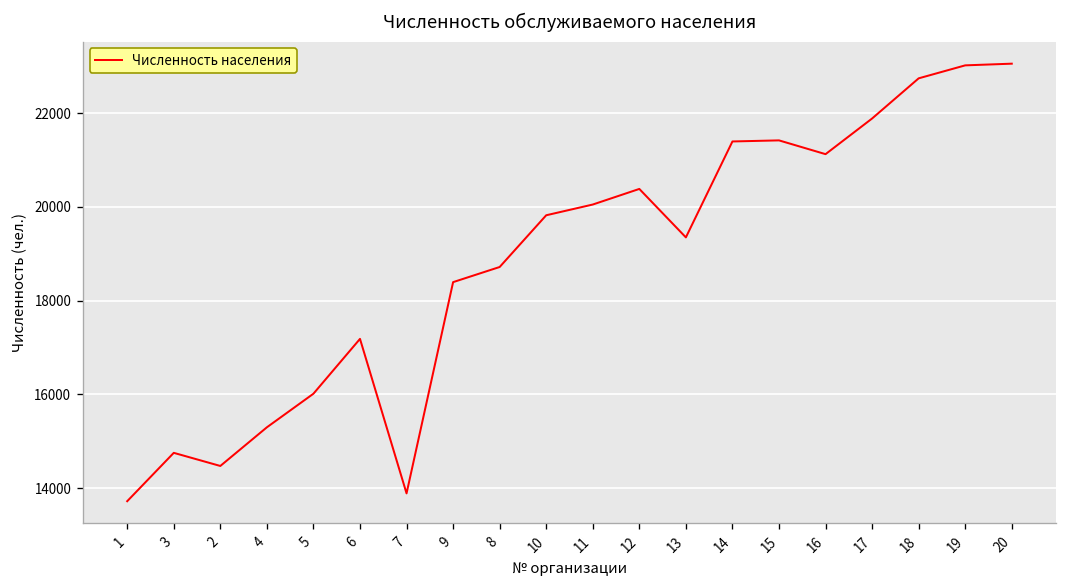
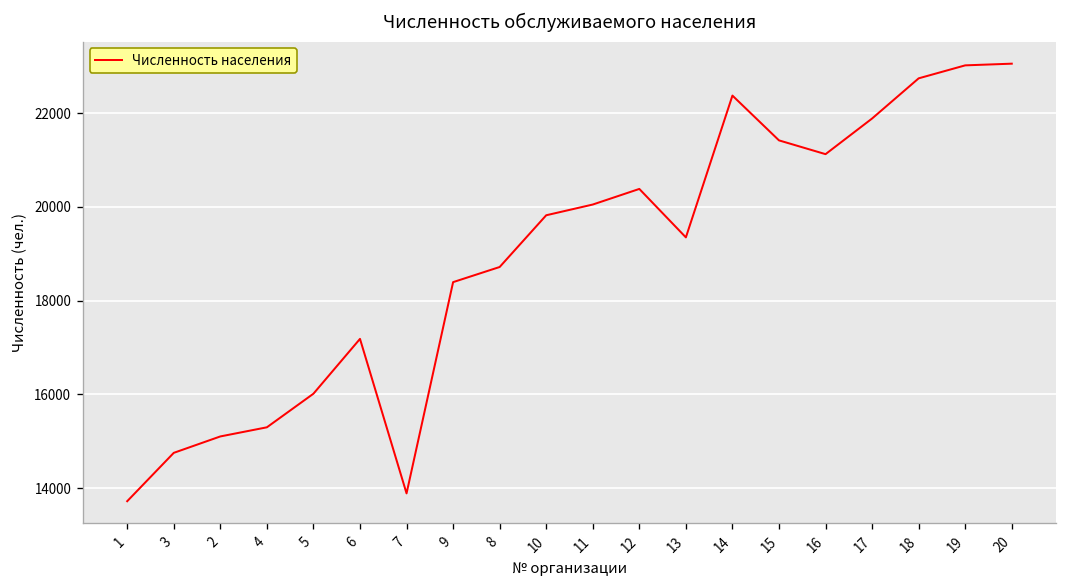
  {
    "1": 13700,
    "3": 14800,
-   "2": 14500,
+   "2": 15100,
    "4": 15300,
    "5": 16000,
    "6": 17200,
    "7": 13900,
    "9": 18400,
    "8": 18700,
    "10": 19800,
    "11": 20100,
    "12": 20400,
    "13": 19400,
-   "14": 21400,
+   "14": 22400,
    "15": 21400,
    "16": 21100,
    "17": 21900,
    "18": 22700,
    "19": 23000,
    "20": 23100
  }
